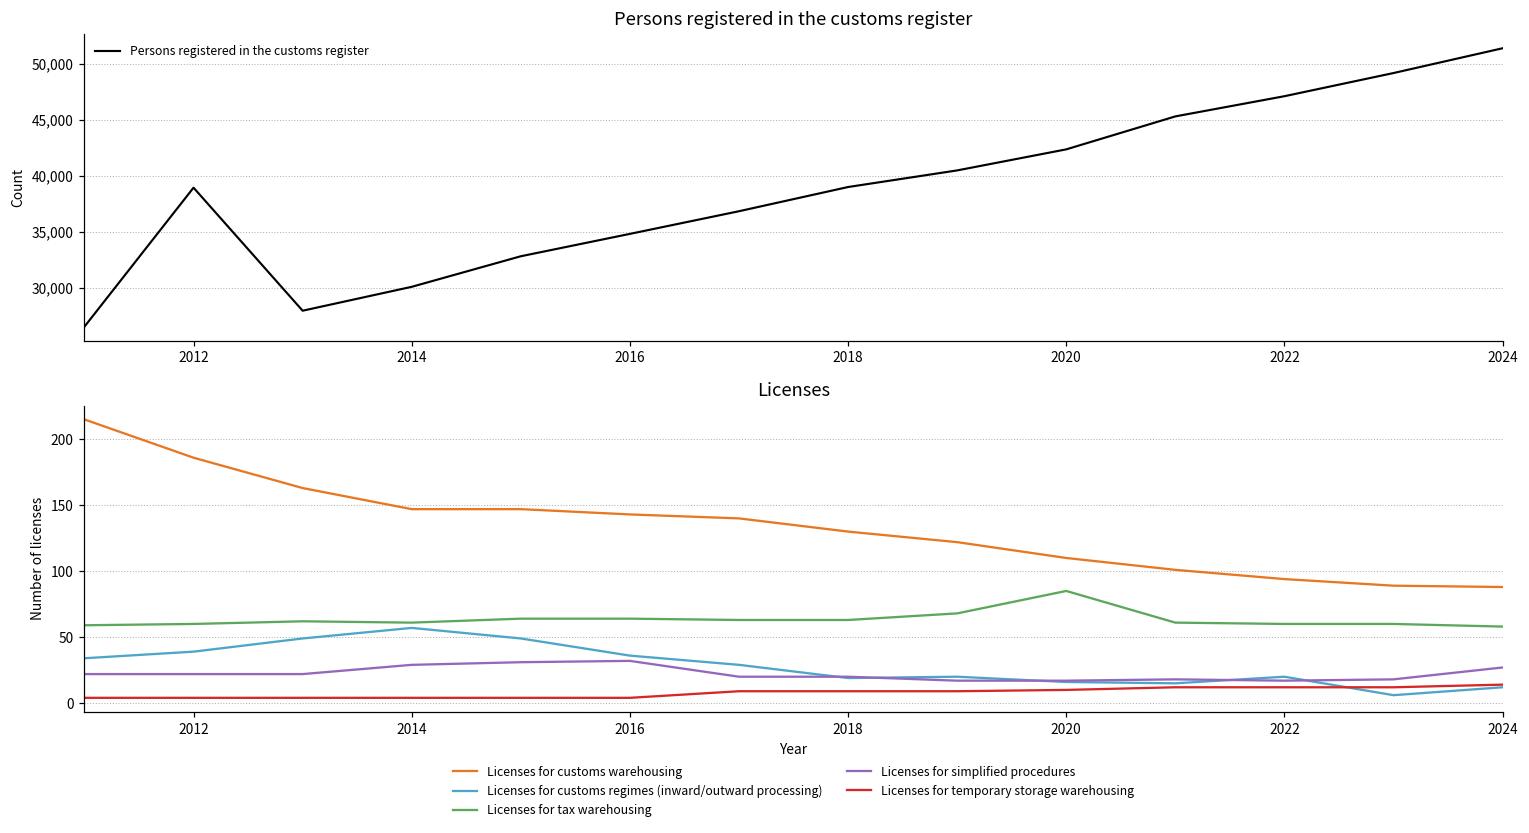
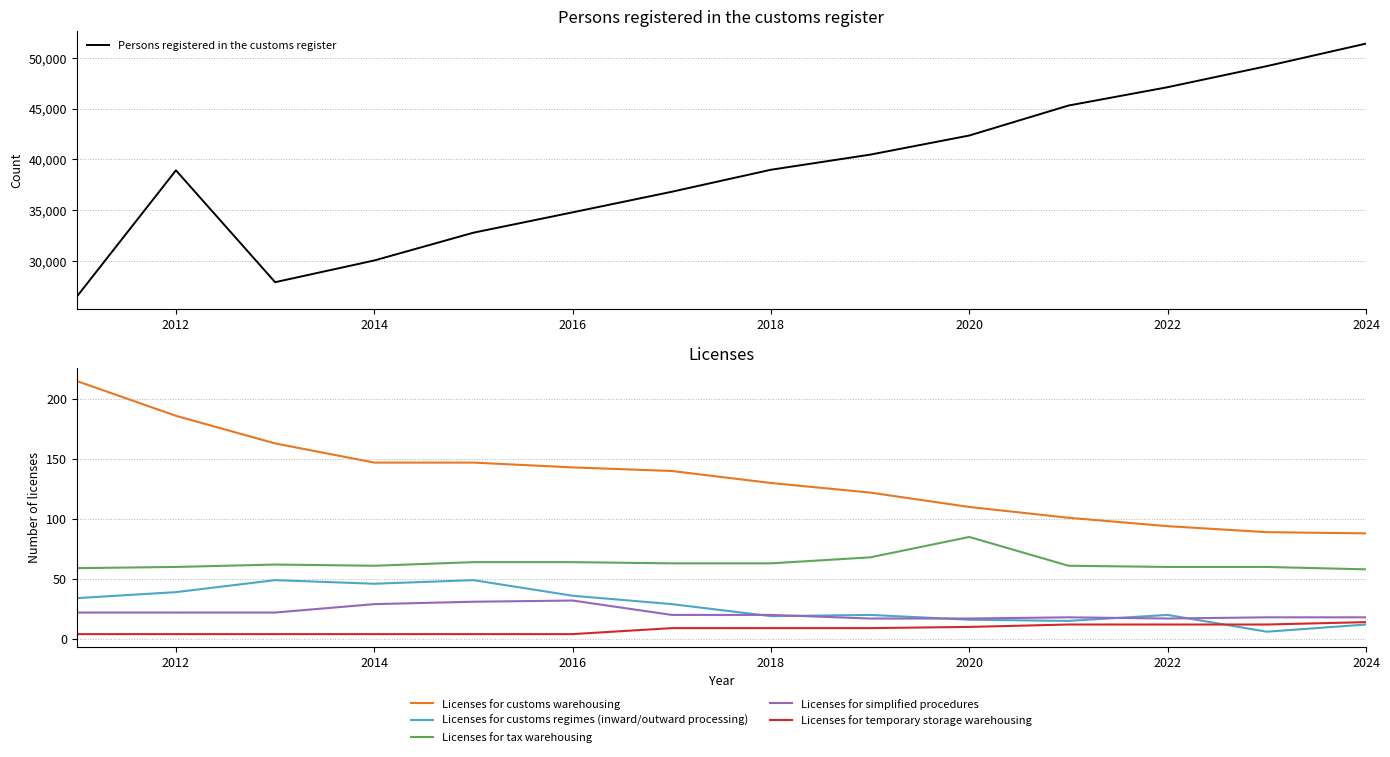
  {
    "Persons registered in the customs register": {
      "2012": "38,900",
      "2014": "30,100",
      "2016": "34,800",
      "2018": "39,000",
      "2020": "42,400",
      "2022": "47,100",
      "2024": "51,400"
    },
    "Licenses": {
      "Licenses for customs warehousing": {
        "2012": "186",
        "2014": "147",
        "2016": "143",
        "2018": "130",
        "2020": "110",
        "2022": "94",
        "2024": "88"
      },
      "Licenses for customs regimes (inward/outward processing)": {
        "2012": "39",
-       "2014": "57",
+       "2014": "46",
        "2016": "36",
        "2022": "20"
      },
      "Licenses for tax warehousing": {
        "2012": "60",
        "2014": "61",
        "2016": "64",
        "2018": "63",
        "2020": "85",
        "2022": "60",
        "2024": "58"
      },
      "Licenses for simplified procedures": {
        "2012": "22",
        "2014": "29",
        "2016": "32",
        "2022": "17",
-       "2024": "27"
+       "2024": "18"
      },
      "Licenses for temporary storage warehousing": {
        "2012": "4",
        "2014": "4",
        "2016": "4",
        "2018": "9",
        "2020": "10",
        "2022": "12"
      }
    }
  }
